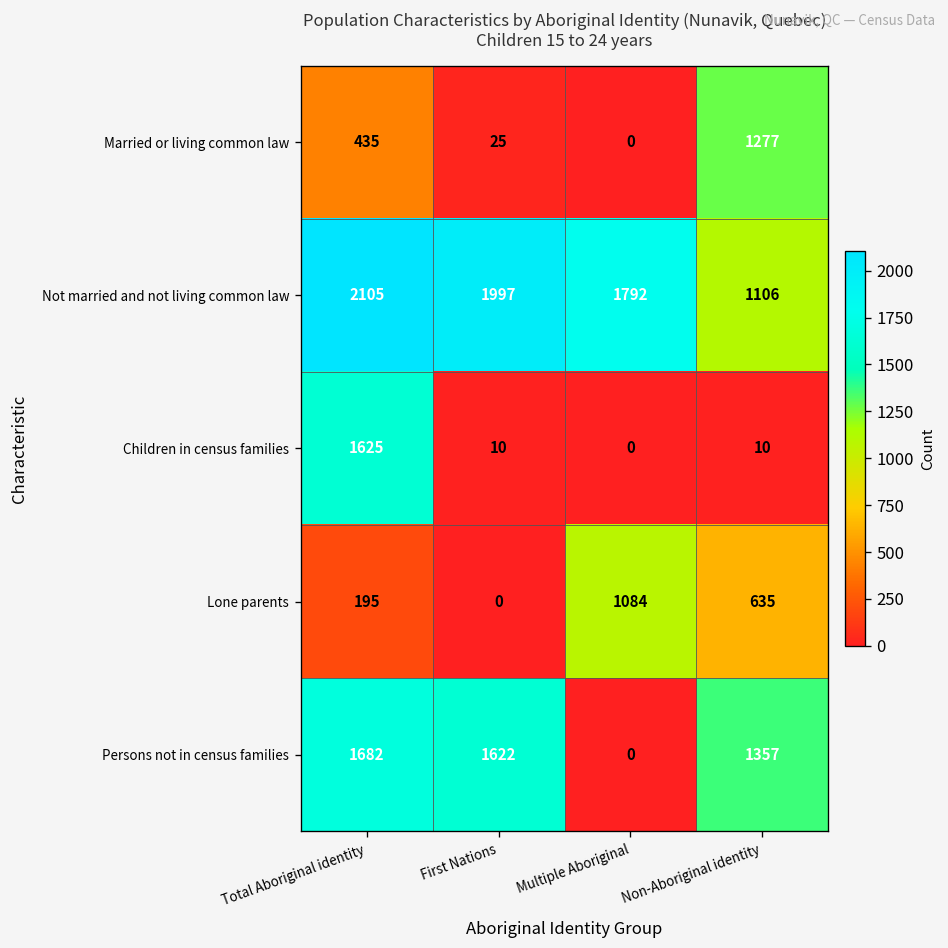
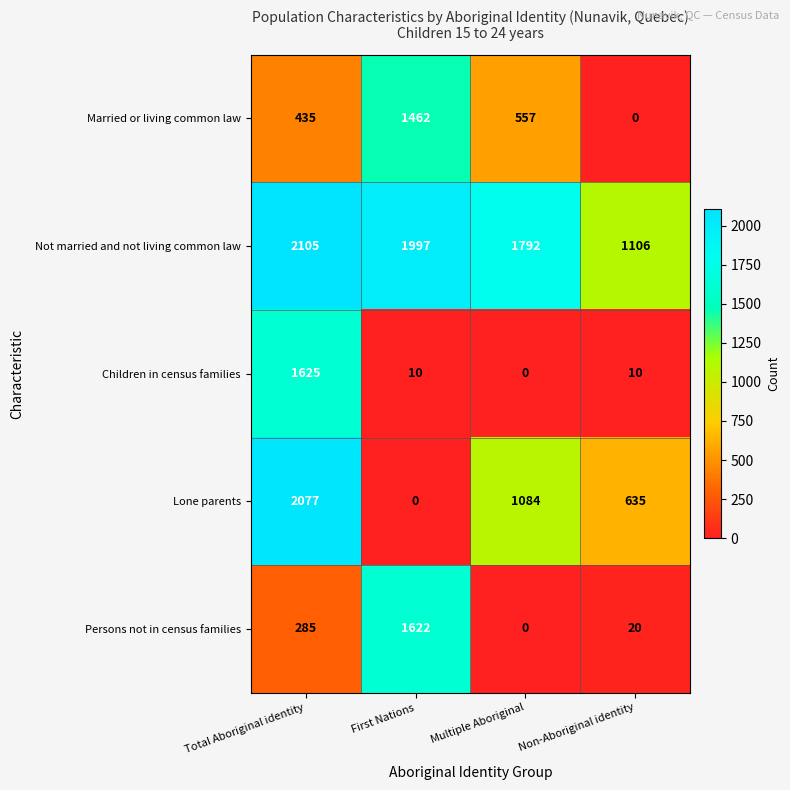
  {
    "Married or living common law": {
      "Total Aboriginal identity": 435,
-     "First Nations": 25,
-     "Multiple Aboriginal": 0,
-     "Non-Aboriginal identity": 1277
+     "First Nations": 1462,
+     "Multiple Aboriginal": 557,
+     "Non-Aboriginal identity": 0
    },
    "Not married and not living common law": {
      "Total Aboriginal identity": 2105,
      "First Nations": 1997,
      "Multiple Aboriginal": 1792,
      "Non-Aboriginal identity": 1106
    },
    "Children in census families": {
      "Total Aboriginal identity": 1625,
      "First Nations": 10,
      "Multiple Aboriginal": 0,
      "Non-Aboriginal identity": 10
    },
    "Lone parents": {
-     "Total Aboriginal identity": 195,
+     "Total Aboriginal identity": 2077,
      "First Nations": 0,
      "Multiple Aboriginal": 1084,
      "Non-Aboriginal identity": 635
    },
    "Persons not in census families": {
-     "Total Aboriginal identity": 1682,
+     "Total Aboriginal identity": 285,
      "First Nations": 1622,
      "Multiple Aboriginal": 0,
-     "Non-Aboriginal identity": 1357
+     "Non-Aboriginal identity": 20
    }
  }
